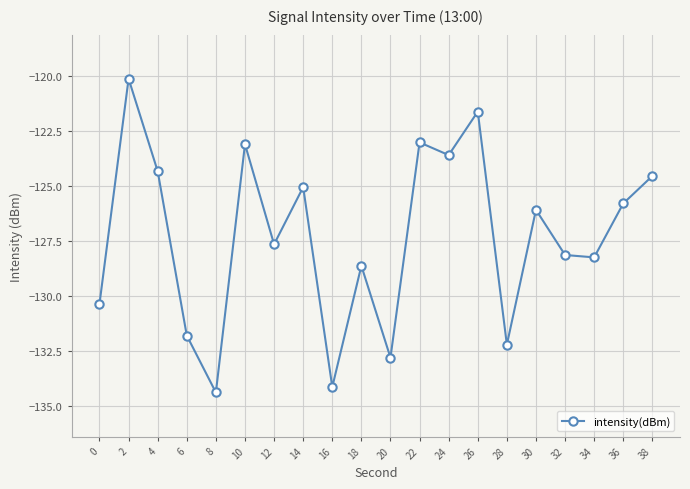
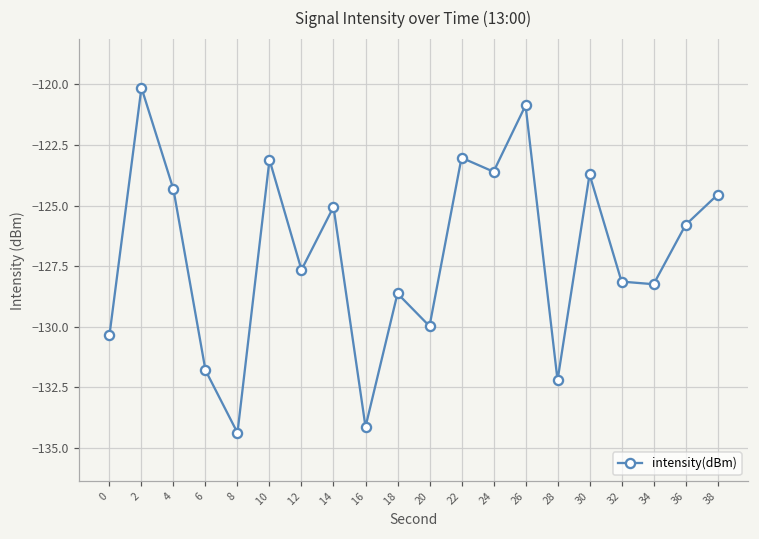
  {
    "0": -130.4,
    "2": -120.1,
    "4": -124.3,
    "6": -131.8,
    "8": -134.4,
    "10": -123.1,
    "12": -127.7,
    "14": -125.1,
    "16": -134.1,
    "18": -128.6,
-   "20": -132.8,
+   "20": -130.0,
    "22": -123.0,
    "24": -123.6,
-   "26": -121.6,
+   "26": -120.9,
    "28": -132.2,
-   "30": -126.1,
+   "30": -123.7,
    "32": -128.1,
    "34": -128.2,
    "36": -125.8,
    "38": -124.6
  }
